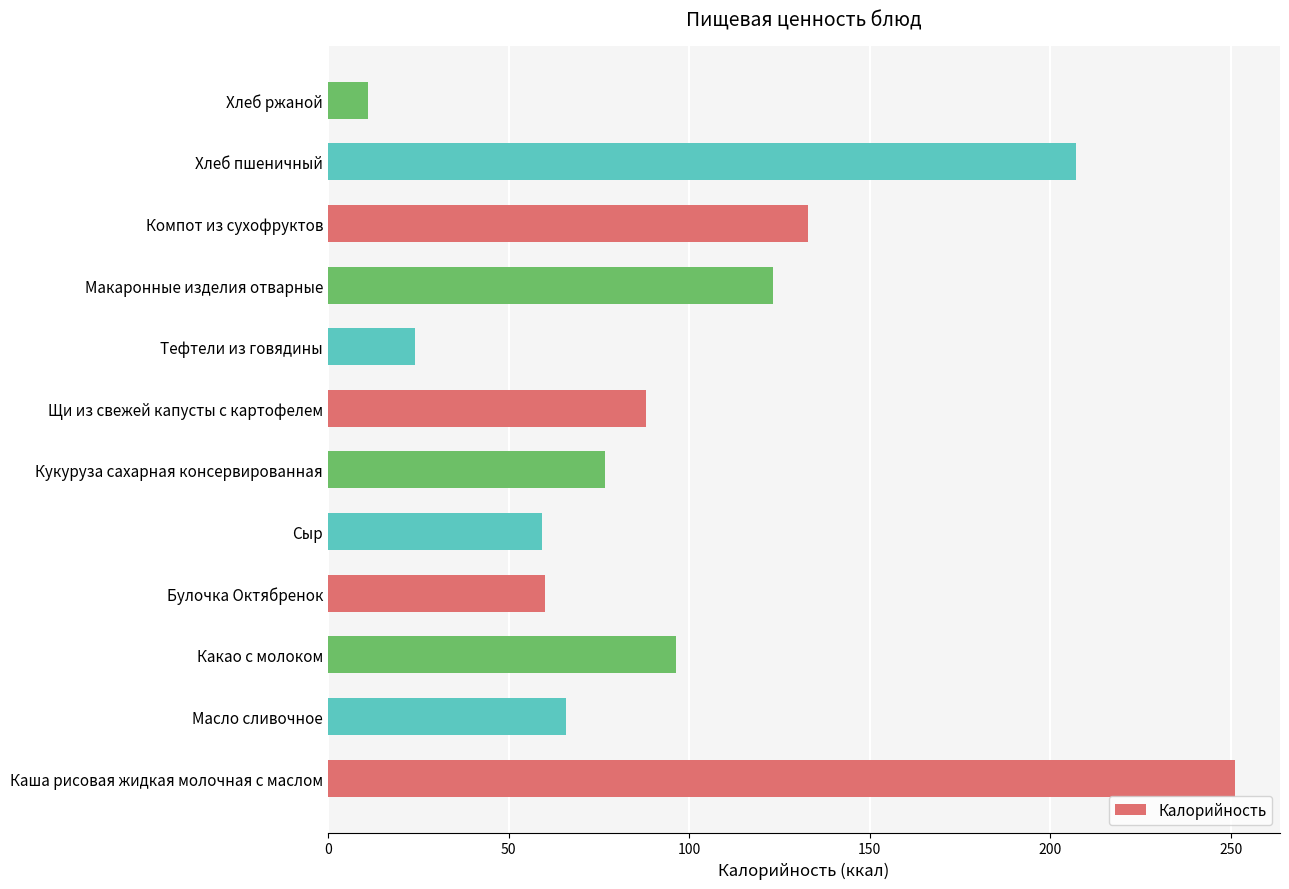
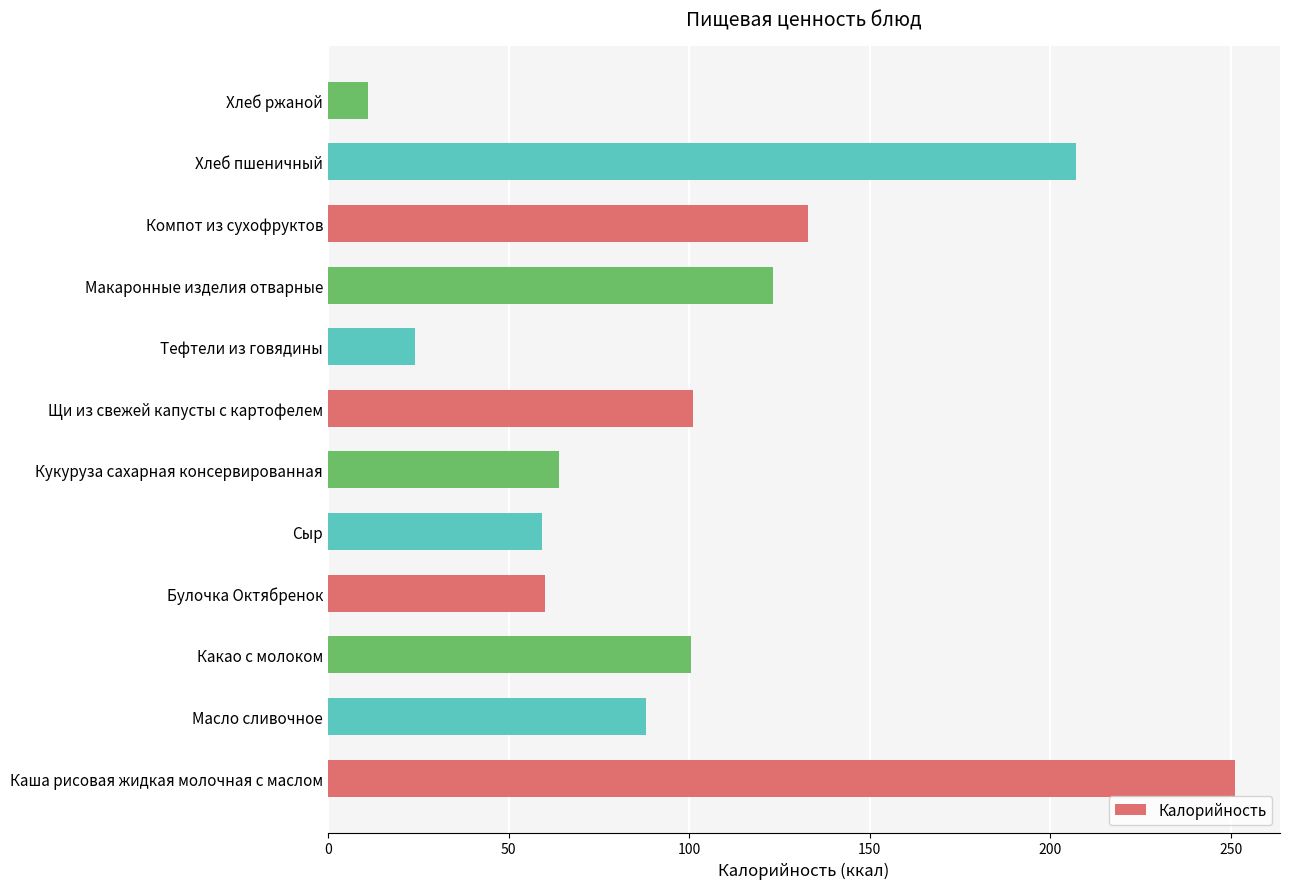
  {
    "Хлеб ржаной": 11,
    "Хлеб пшеничный": 207,
    "Компот из сухофруктов": 133,
    "Макаронные изделия отварные": 123,
    "Тефтели из говядины": 24,
-   "Щи из свежей капусты с картофелем": 88,
-   "Кукуруза сахарная консервированная": 77,
+   "Щи из свежей капусты с картофелем": 101,
+   "Кукуруза сахарная консервированная": 64,
    "Сыр": 59,
    "Булочка Октябренок": 60,
-   "Какао с молоком": 96,
-   "Масло сливочное": 66,
+   "Какао с молоком": 101,
+   "Масло сливочное": 88,
    "Каша рисовая жидкая молочная с маслом": 251
  }
